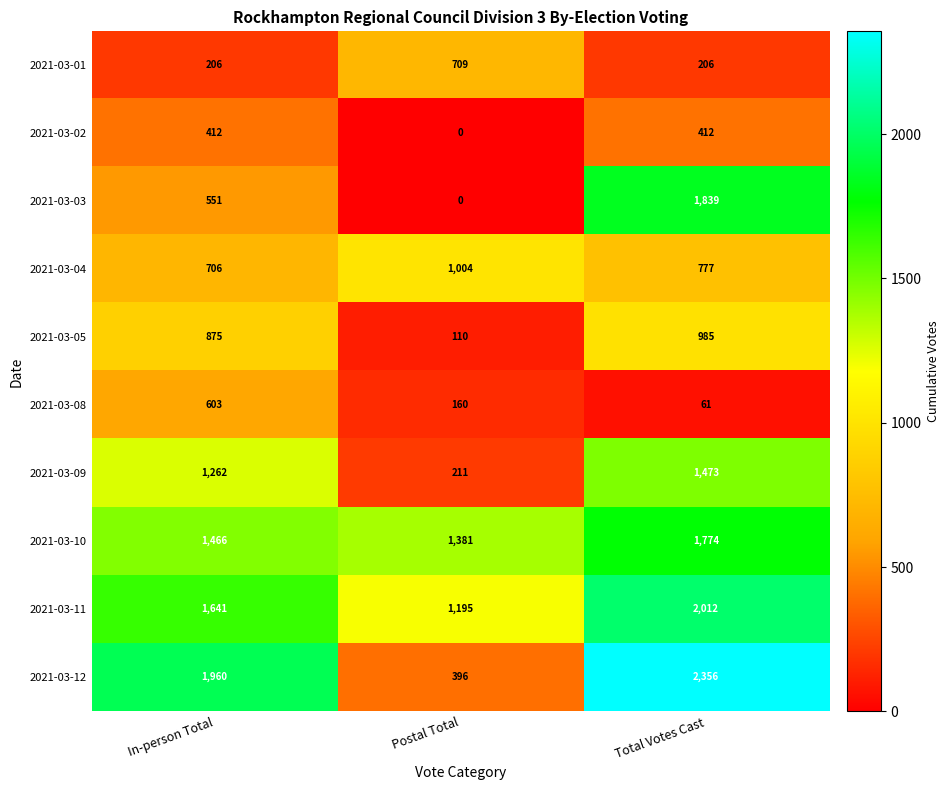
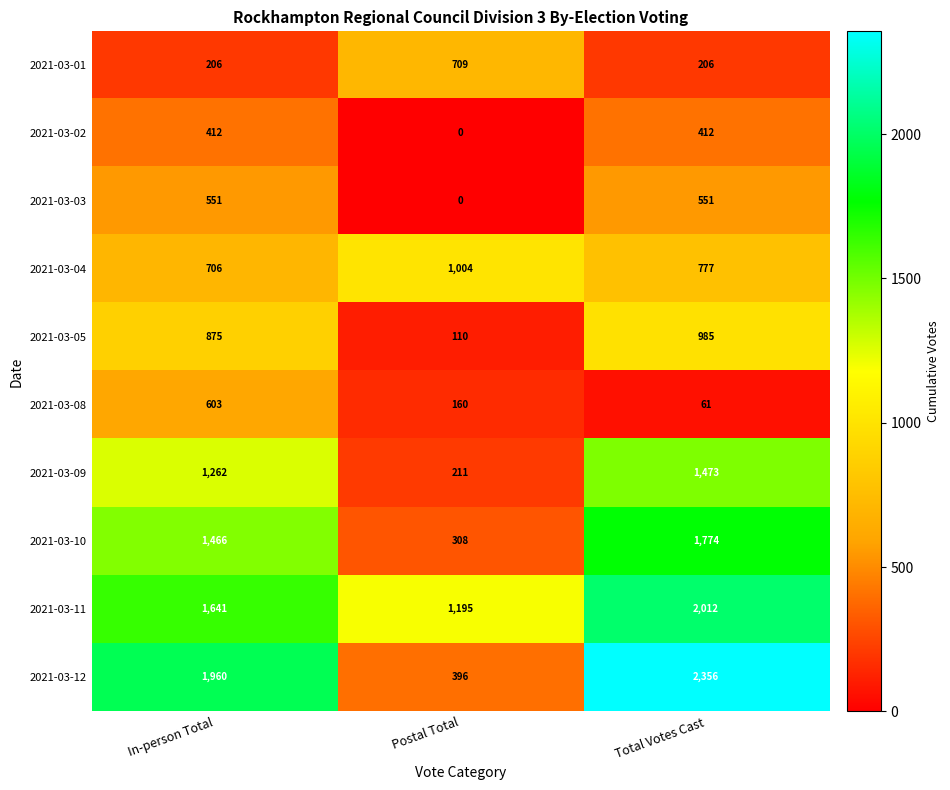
  {
    "2021-03-01": {
      "In-person Total": "206",
      "Postal Total": "709",
      "Total Votes Cast": "206"
    },
    "2021-03-02": {
      "In-person Total": "412",
      "Postal Total": "0",
      "Total Votes Cast": "412"
    },
    "2021-03-03": {
      "In-person Total": "551",
      "Postal Total": "0",
-     "Total Votes Cast": "1,839"
+     "Total Votes Cast": "551"
    },
    "2021-03-04": {
      "In-person Total": "706",
      "Postal Total": "1,004",
      "Total Votes Cast": "777"
    },
    "2021-03-05": {
      "In-person Total": "875",
      "Postal Total": "110",
      "Total Votes Cast": "985"
    },
    "2021-03-08": {
      "In-person Total": "603",
      "Postal Total": "160",
      "Total Votes Cast": "61"
    },
    "2021-03-09": {
      "In-person Total": "1,262",
      "Postal Total": "211",
      "Total Votes Cast": "1,473"
    },
    "2021-03-10": {
      "In-person Total": "1,466",
-     "Postal Total": "1,381",
+     "Postal Total": "308",
      "Total Votes Cast": "1,774"
    },
    "2021-03-11": {
      "In-person Total": "1,641",
      "Postal Total": "1,195",
      "Total Votes Cast": "2,012"
    },
    "2021-03-12": {
      "In-person Total": "1,960",
      "Postal Total": "396",
      "Total Votes Cast": "2,356"
    }
  }
